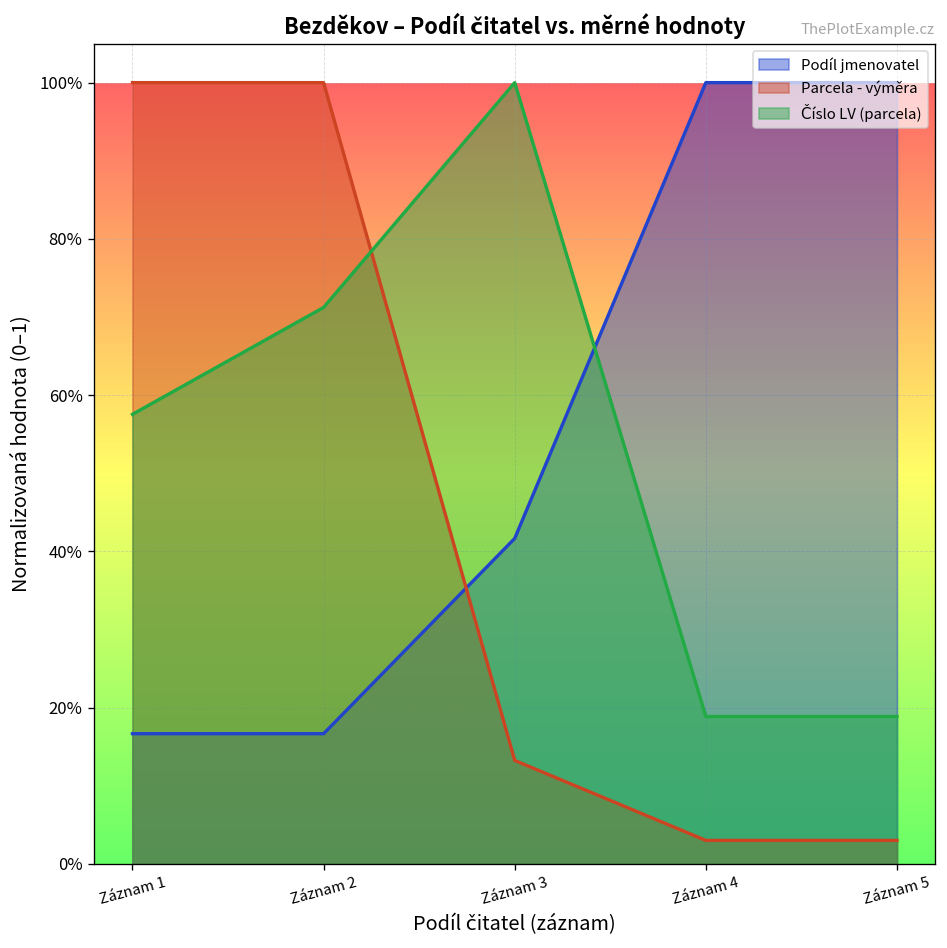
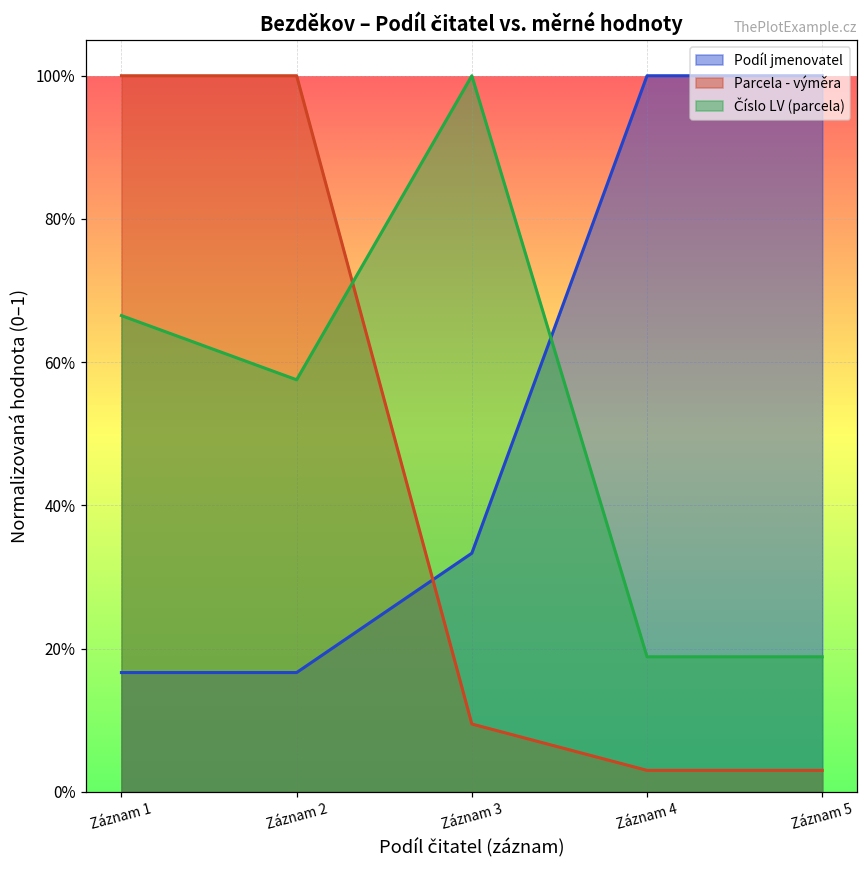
  {
    "Podíl jmenovatel": {
      "Záznam 1": "17%",
      "Záznam 2": "17%",
-     "Záznam 3": "42%",
+     "Záznam 3": "33%",
      "Záznam 4": "100%"
    },
    "Parcela - výměra": {
      "Záznam 1": "100%",
      "Záznam 2": "100%",
-     "Záznam 3": "13%",
+     "Záznam 3": "9%",
      "Záznam 4": "3%",
      "Záznam 5": "3%"
    },
    "Číslo LV (parcela)": {
-     "Záznam 1": "58%",
-     "Záznam 2": "71%",
+     "Záznam 1": "67%",
+     "Záznam 2": "58%",
      "Záznam 3": "100%",
      "Záznam 4": "19%",
      "Záznam 5": "19%"
    }
  }
